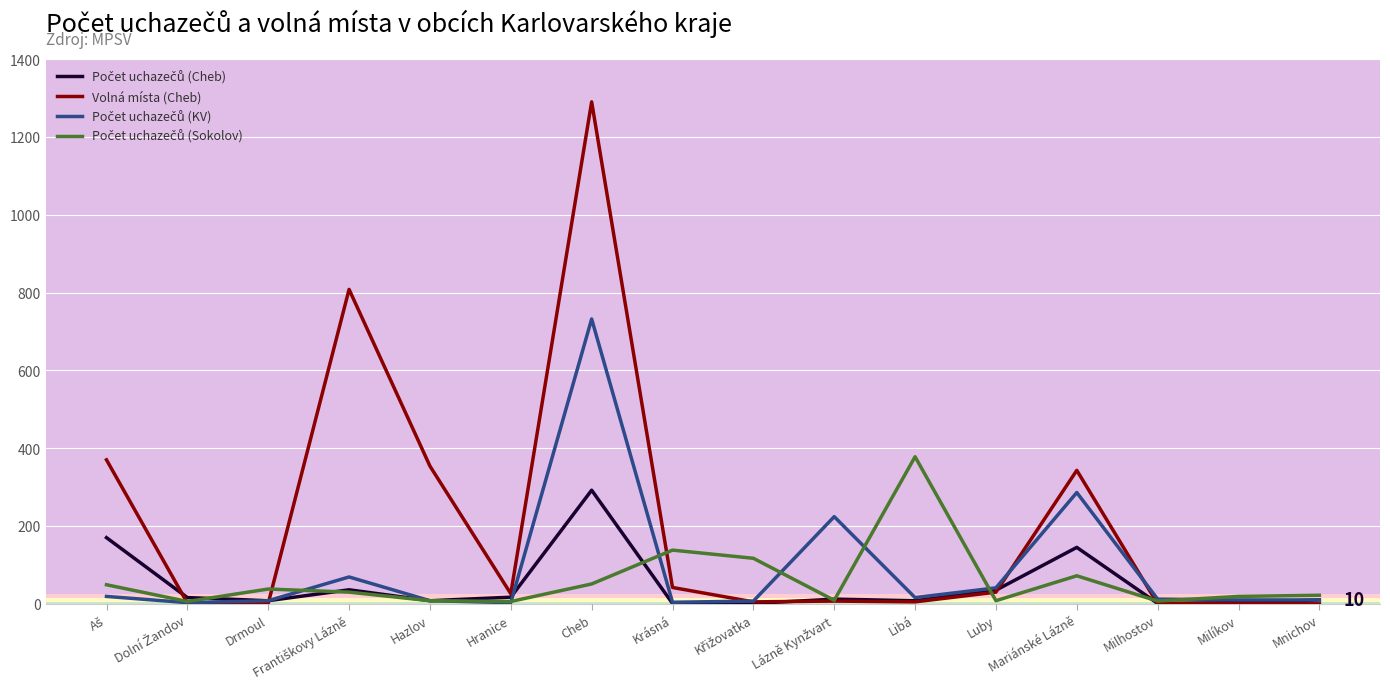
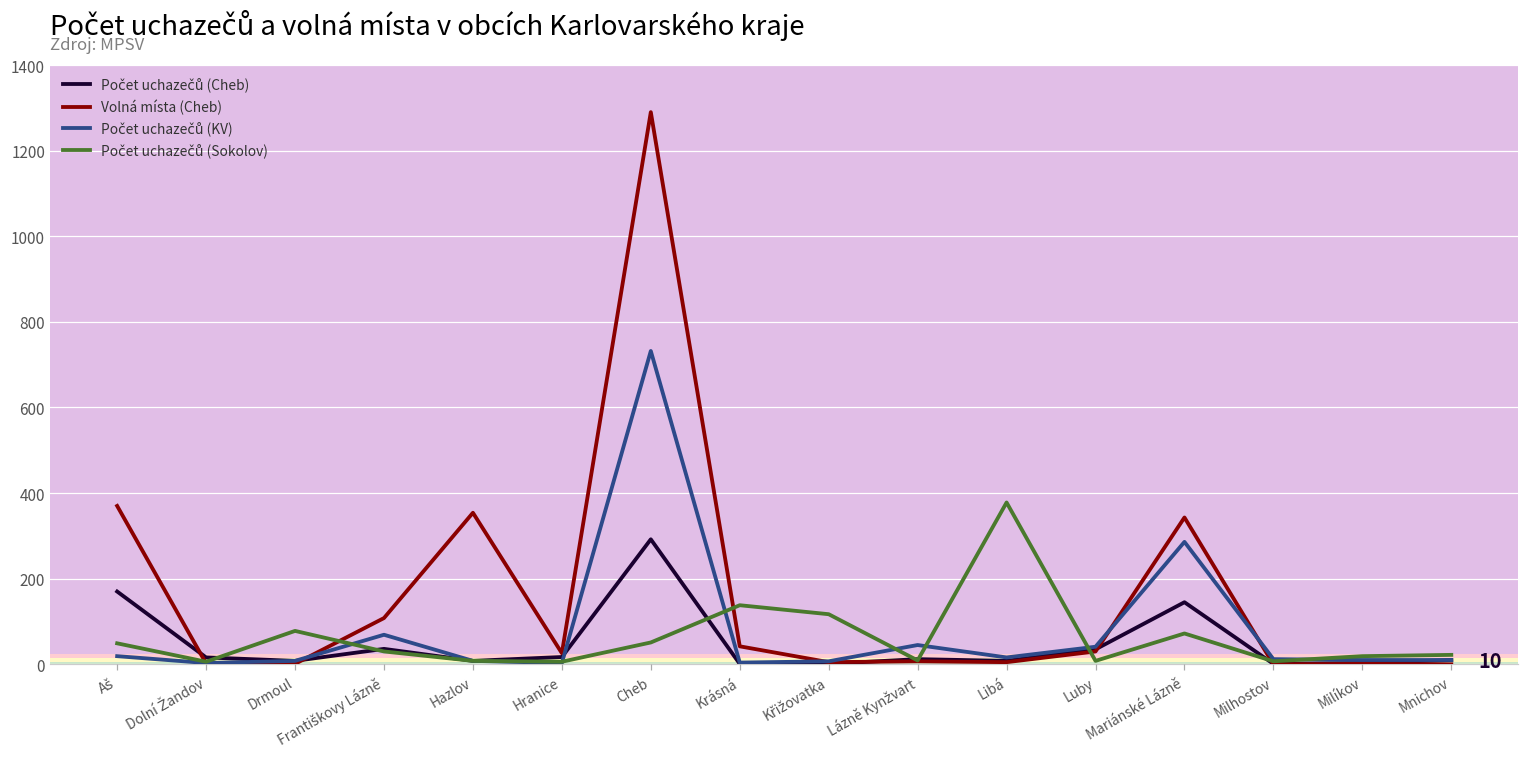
  {
    "Počet uchazečů (Cheb)": {
      "Aš": 170,
      "Dolní Žandov": 20,
      "Hranice": 20,
      "Cheb": 290,
      "Mariánské Lázně": 150
    },
    "Volná místa (Cheb)": {
      "Aš": 370,
      "Drmoul": 0,
-     "Františkovy Lázně": 810,
+     "Františkovy Lázně": 110,
      "Hazlov": 350,
      "Hranice": 30,
      "Cheb": 1290,
      "Krásná": 40,
      "Mariánské Lázně": 340
    },
    "Počet uchazečů (KV)": {
      "Aš": 20,
      "Františkovy Lázně": 70,
      "Cheb": 730,
-     "Lázně Kynžvart": 220,
+     "Lázně Kynžvart": 50,
      "Libá": 20,
      "Mariánské Lázně": 290,
      "Milíkov": 10
    },
    "Počet uchazečů (Sokolov)": {
      "Aš": 50,
-     "Drmoul": 40,
+     "Drmoul": 80,
      "Cheb": 50,
      "Krásná": 140,
      "Křižovatka": 120,
      "Libá": 380,
      "Luby": 10,
      "Mariánské Lázně": 70,
      "Milíkov": 20
    }
  }
